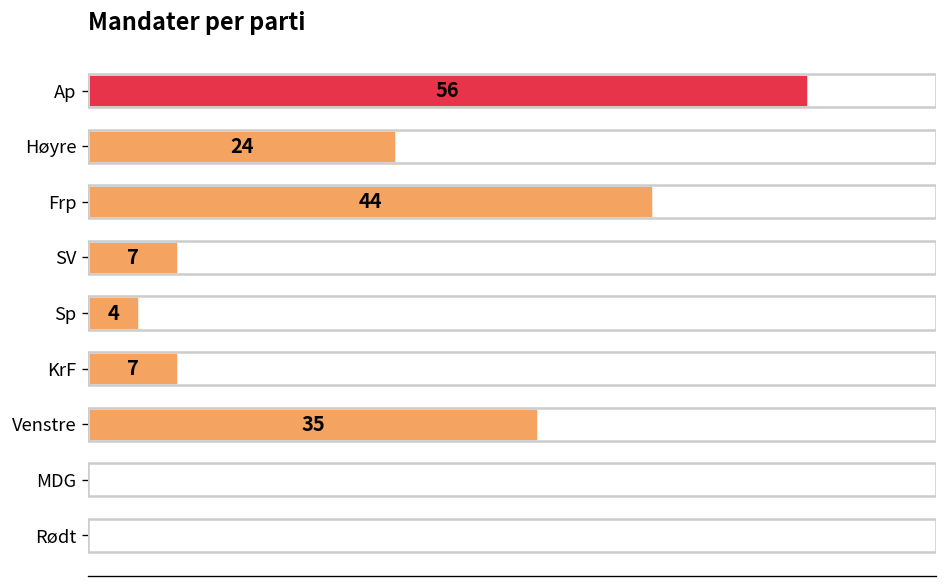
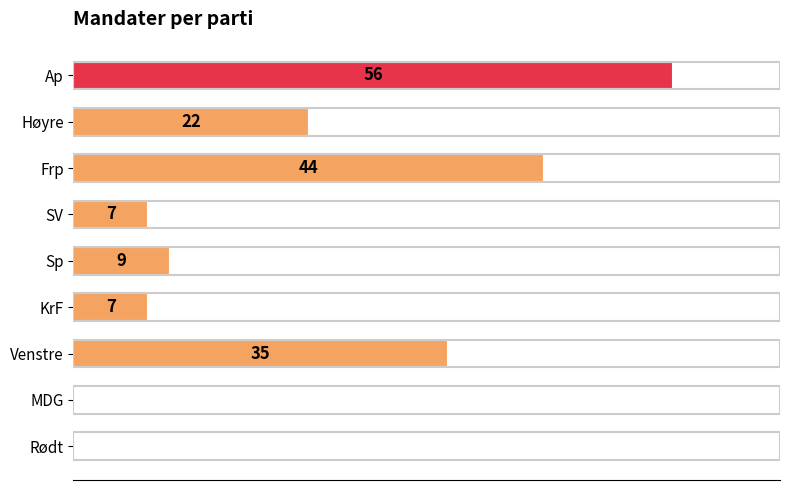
  {
    "Ap": 56,
-   "Høyre": 24,
+   "Høyre": 22,
    "Frp": 44,
    "SV": 7,
-   "Sp": 4,
+   "Sp": 9,
    "KrF": 7,
    "Venstre": 35
  }
